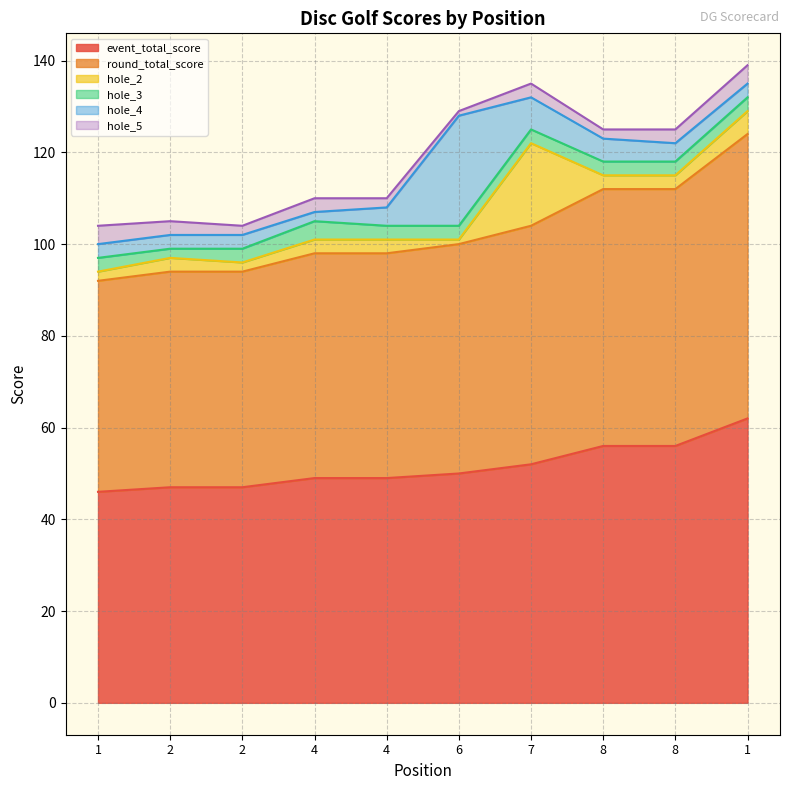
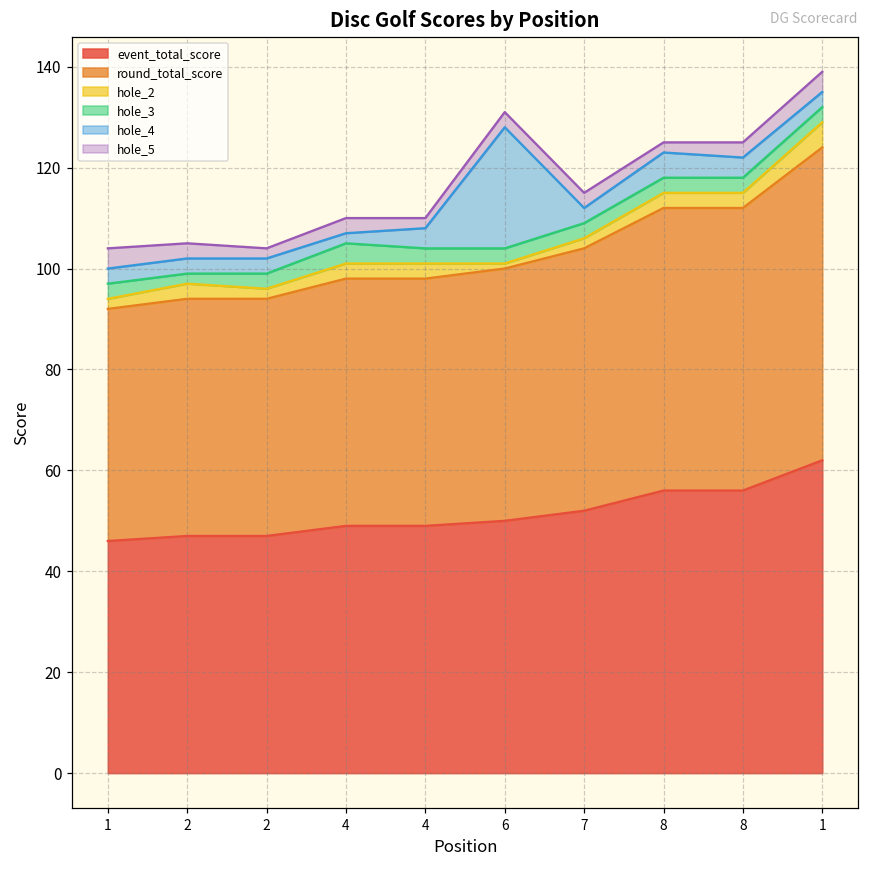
  {
    "hole_2": {
      "6": 1,
-     "7": 18
+     "7": 2
    },
    "hole_3": {
      "6": 3,
      "7": 3
    },
    "hole_4": {
      "6": 24,
-     "7": 7
+     "7": 3
    },
    "hole_5": {
-     "6": 1,
+     "6": 3,
      "7": 3
    }
  }
